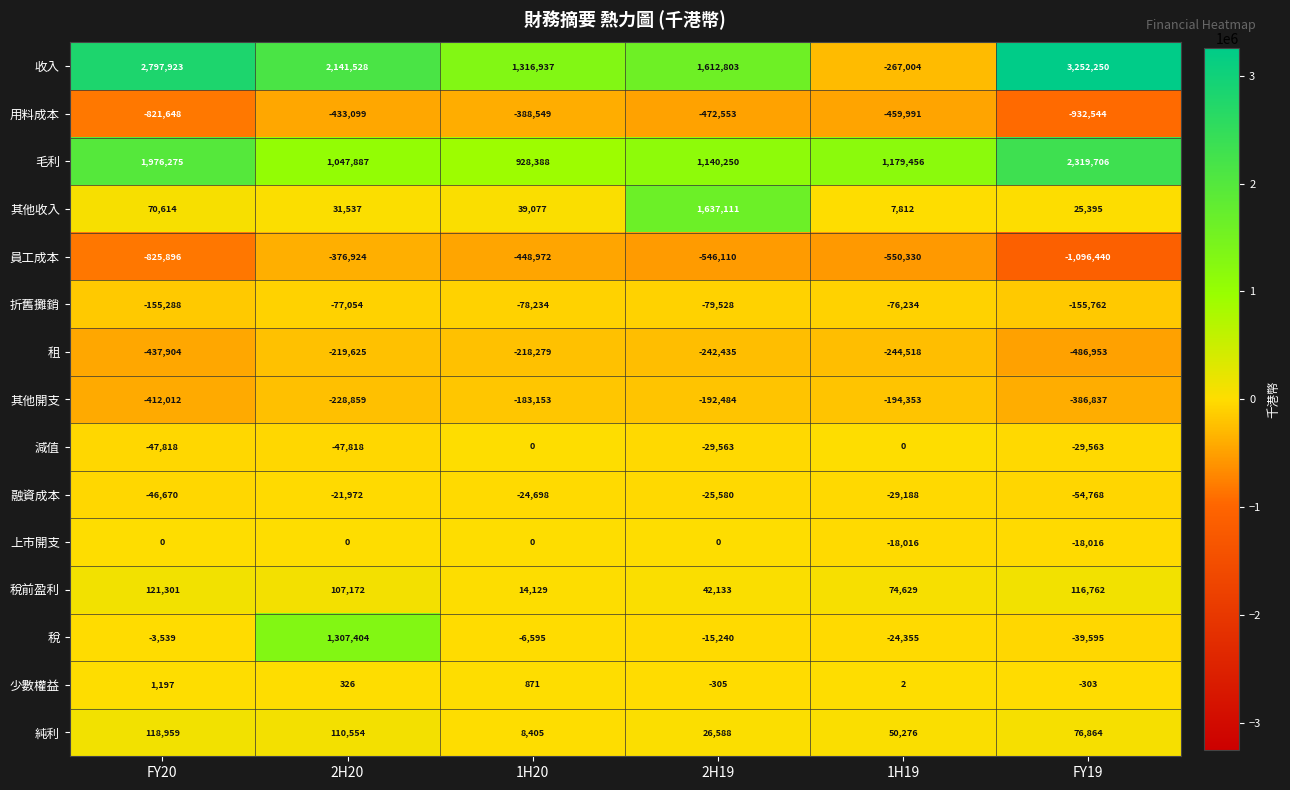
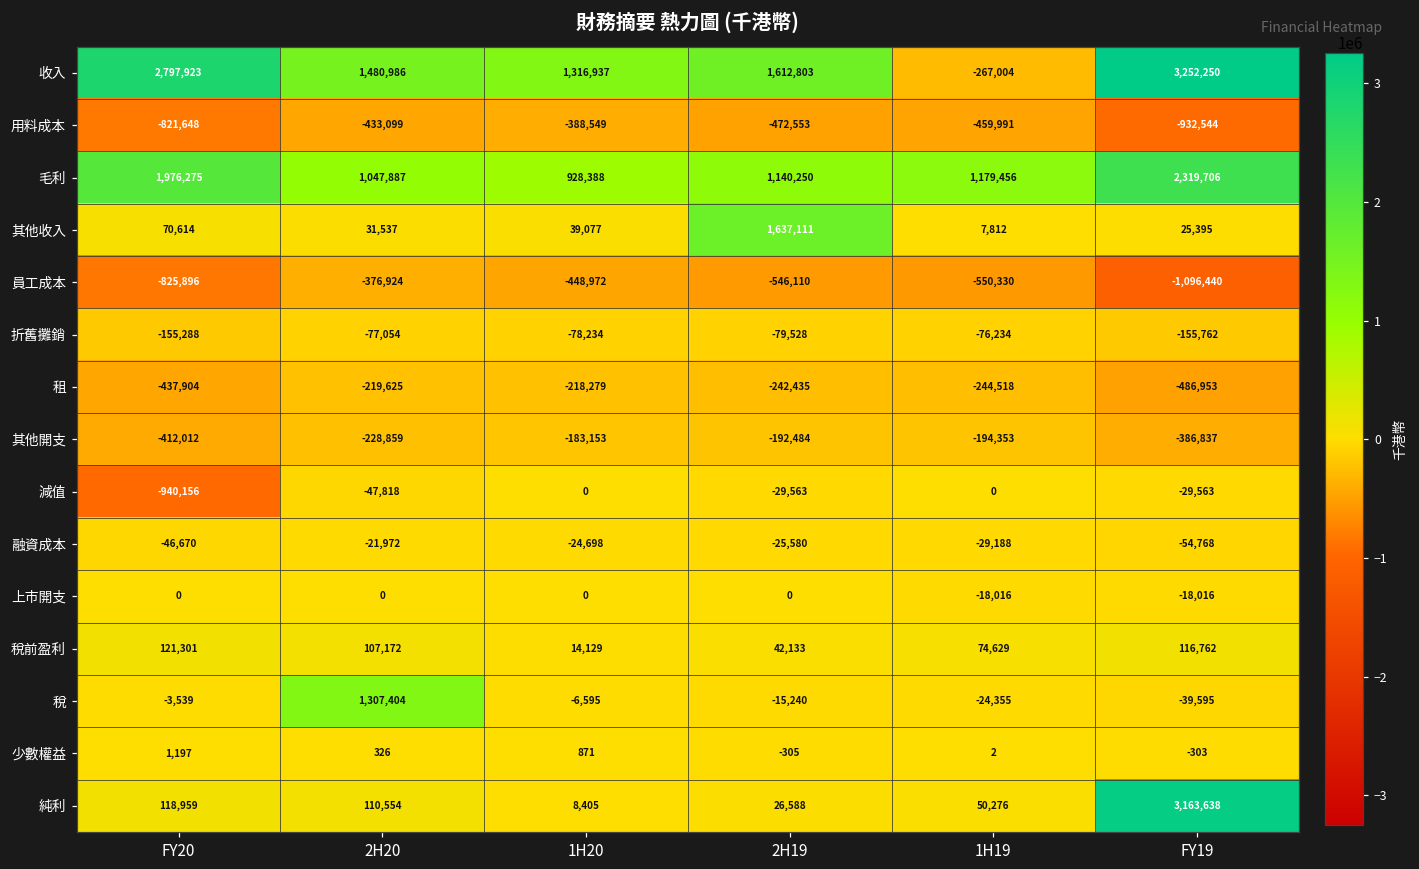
  {
    "收入": {
      "FY20": "2,797,923",
-     "2H20": "2,141,528",
+     "2H20": "1,480,986",
      "1H20": "1,316,937",
      "2H19": "1,612,803",
      "1H19": "-267,004",
      "FY19": "3,252,250"
    },
    "用料成本": {
      "FY20": "-821,648",
      "2H20": "-433,099",
      "1H20": "-388,549",
      "2H19": "-472,553",
      "1H19": "-459,991",
      "FY19": "-932,544"
    },
    "毛利": {
      "FY20": "1,976,275",
      "2H20": "1,047,887",
      "1H20": "928,388",
      "2H19": "1,140,250",
      "1H19": "1,179,456",
      "FY19": "2,319,706"
    },
    "其他收入": {
      "FY20": "70,614",
      "2H20": "31,537",
      "1H20": "39,077",
      "2H19": "1,637,111",
      "1H19": "7,812",
      "FY19": "25,395"
    },
    "員工成本": {
      "FY20": "-825,896",
      "2H20": "-376,924",
      "1H20": "-448,972",
      "2H19": "-546,110",
      "1H19": "-550,330",
      "FY19": "-1,096,440"
    },
    "折舊攤銷": {
      "FY20": "-155,288",
      "2H20": "-77,054",
      "1H20": "-78,234",
      "2H19": "-79,528",
      "1H19": "-76,234",
      "FY19": "-155,762"
    },
    "租": {
      "FY20": "-437,904",
      "2H20": "-219,625",
      "1H20": "-218,279",
      "2H19": "-242,435",
      "1H19": "-244,518",
      "FY19": "-486,953"
    },
    "其他開支": {
      "FY20": "-412,012",
      "2H20": "-228,859",
      "1H20": "-183,153",
      "2H19": "-192,484",
      "1H19": "-194,353",
      "FY19": "-386,837"
    },
    "減值": {
-     "FY20": "-47,818",
+     "FY20": "-940,156",
      "2H20": "-47,818",
      "1H20": "0",
      "2H19": "-29,563",
      "1H19": "0",
      "FY19": "-29,563"
    },
    "融資成本": {
      "FY20": "-46,670",
      "2H20": "-21,972",
      "1H20": "-24,698",
      "2H19": "-25,580",
      "1H19": "-29,188",
      "FY19": "-54,768"
    },
    "上市開支": {
      "FY20": "0",
      "2H20": "0",
      "1H20": "0",
      "2H19": "0",
      "1H19": "-18,016",
      "FY19": "-18,016"
    },
    "稅前盈利": {
      "FY20": "121,301",
      "2H20": "107,172",
      "1H20": "14,129",
      "2H19": "42,133",
      "1H19": "74,629",
      "FY19": "116,762"
    },
    "稅": {
      "FY20": "-3,539",
      "2H20": "1,307,404",
      "1H20": "-6,595",
      "2H19": "-15,240",
      "1H19": "-24,355",
      "FY19": "-39,595"
    },
    "少數權益": {
      "FY20": "1,197",
      "2H20": "326",
      "1H20": "871",
      "2H19": "-305",
      "1H19": "2",
      "FY19": "-303"
    },
    "純利": {
      "FY20": "118,959",
      "2H20": "110,554",
      "1H20": "8,405",
      "2H19": "26,588",
      "1H19": "50,276",
-     "FY19": "76,864"
+     "FY19": "3,163,638"
    }
  }
